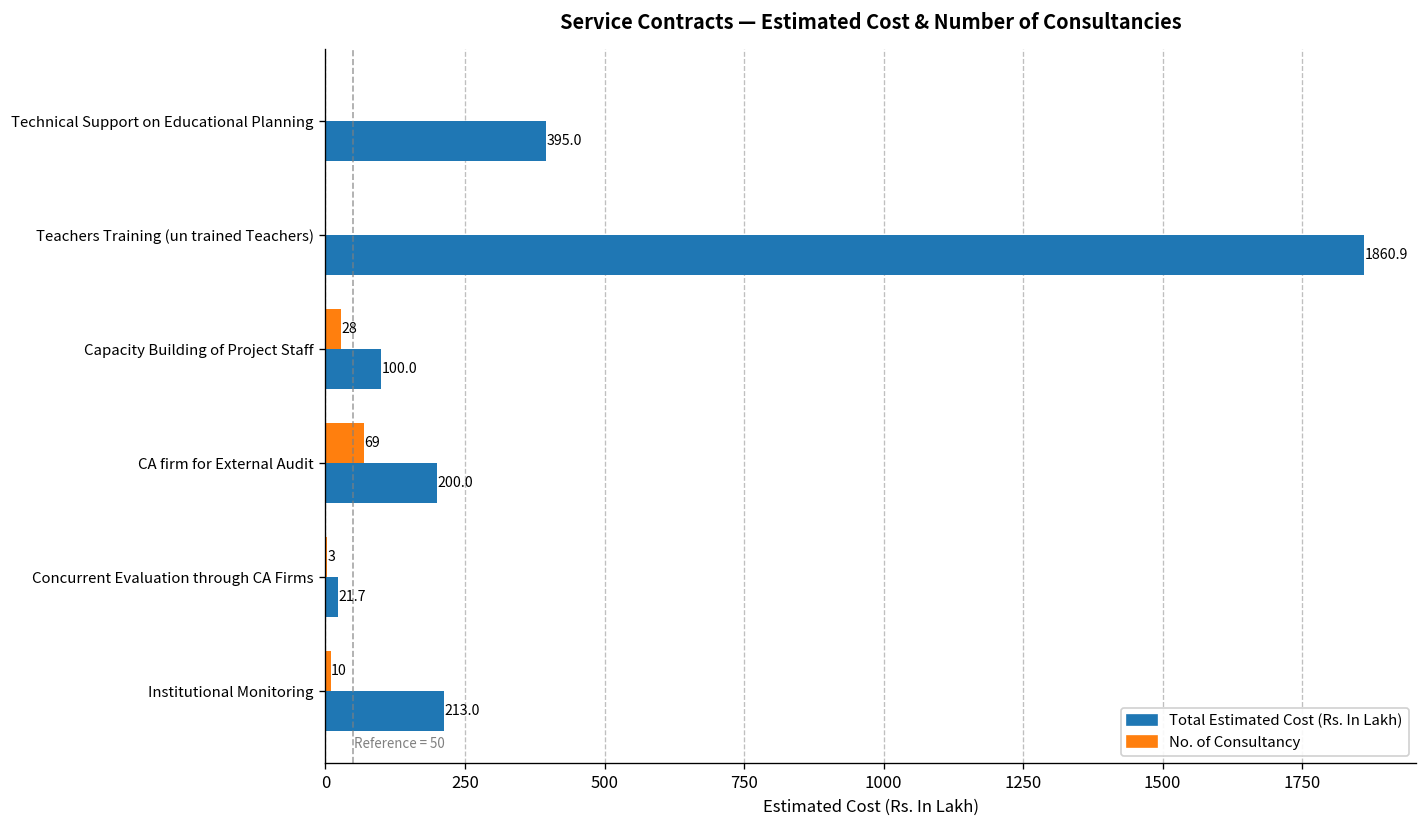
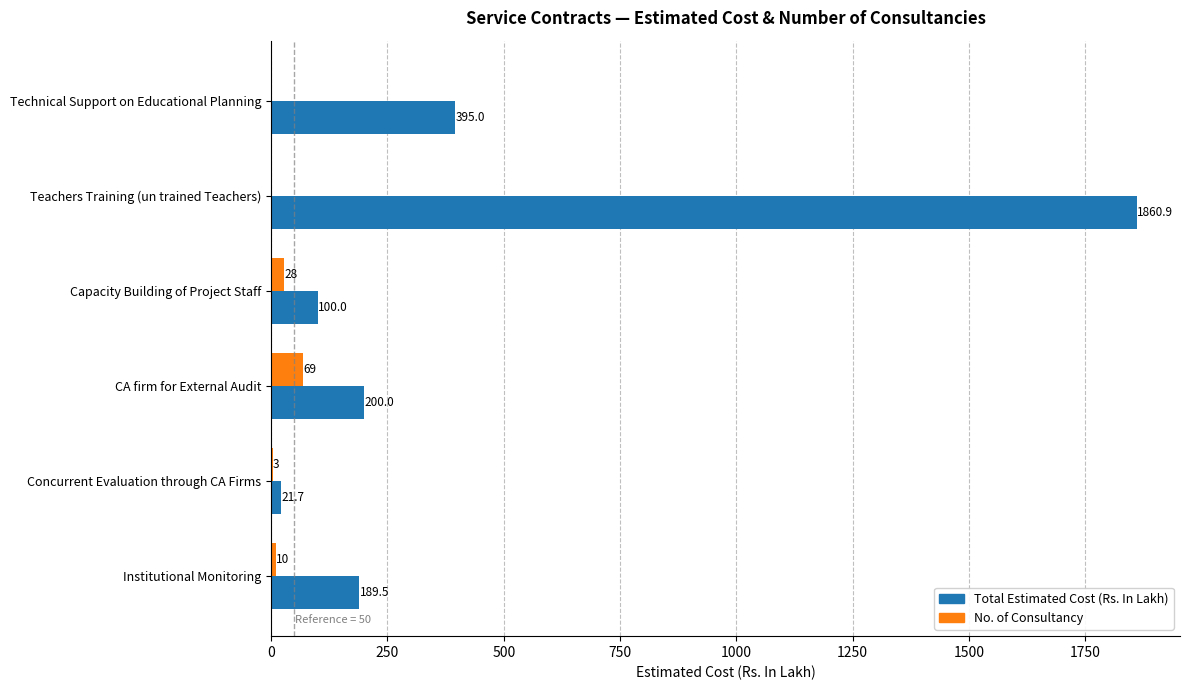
  {
    "Total Estimated Cost (Rs. In Lakh)": {
      "Technical Support on Educational Planning": 395.0,
      "Teachers Training (un trained Teachers)": 1860.9,
      "Capacity Building of Project Staff": 100.0,
      "CA firm for External Audit": 200.0,
      "Concurrent Evaluation through CA Firms": 21.7,
-     "Institutional Monitoring": 213.0
+     "Institutional Monitoring": 189.5
    },
    "No. of Consultancy": {
      "Capacity Building of Project Staff": 28,
      "CA firm for External Audit": 69,
      "Concurrent Evaluation through CA Firms": 3,
      "Institutional Monitoring": 10
    }
  }
